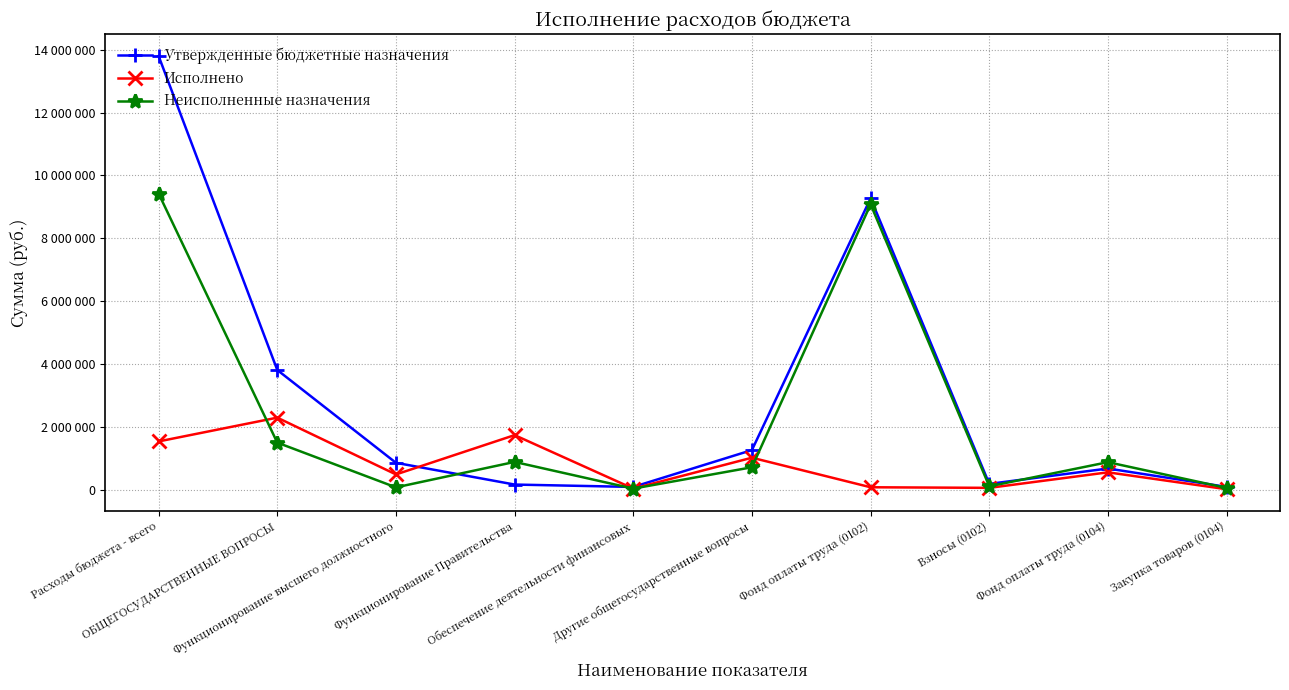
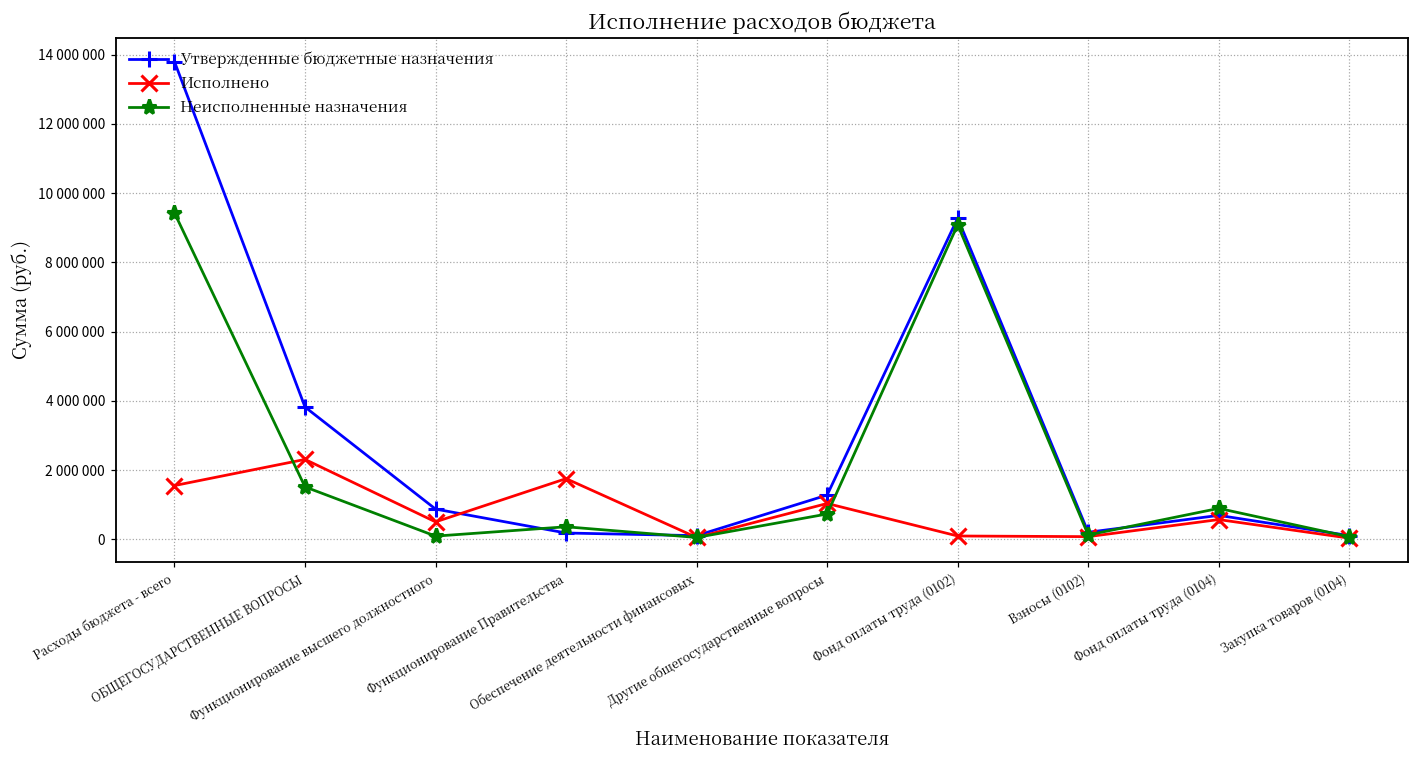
  {
    "Утвержденные бюджетные назначения": {
      "Расходы бюджета - всего": 13800000,
      "ОБЩЕГОСУДАРСТВЕННЫЕ ВОПРОСЫ": 3800000,
      "Функционирование высшего должностного": 900000,
      "Функционирование Правительства": 200000,
      "Другие общегосударственные вопросы": 1300000,
      "Фонд оплаты труда (0102)": 9300000,
      "Фонд оплаты труда (0104)": 700000
    },
    "Исполнено": {
      "Расходы бюджета - всего": 1600000,
      "ОБЩЕГОСУДАРСТВЕННЫЕ ВОПРОСЫ": 2300000,
      "Функционирование высшего должностного": 500000,
      "Функционирование Правительства": 1800000,
      "Другие общегосударственные вопросы": 1000000,
      "Фонд оплаты труда (0102)": 100000,
      "Фонд оплаты труда (0104)": 600000
    },
    "Неисполненные назначения": {
      "Расходы бюджета - всего": 9400000,
      "ОБЩЕГОСУДАРСТВЕННЫЕ ВОПРОСЫ": 1500000,
      "Функционирование высшего должностного": 100000,
-     "Функционирование Правительства": 900000,
+     "Функционирование Правительства": 400000,
      "Другие общегосударственные вопросы": 700000,
      "Фонд оплаты труда (0102)": 9100000,
      "Фонд оплаты труда (0104)": 900000
    }
  }
